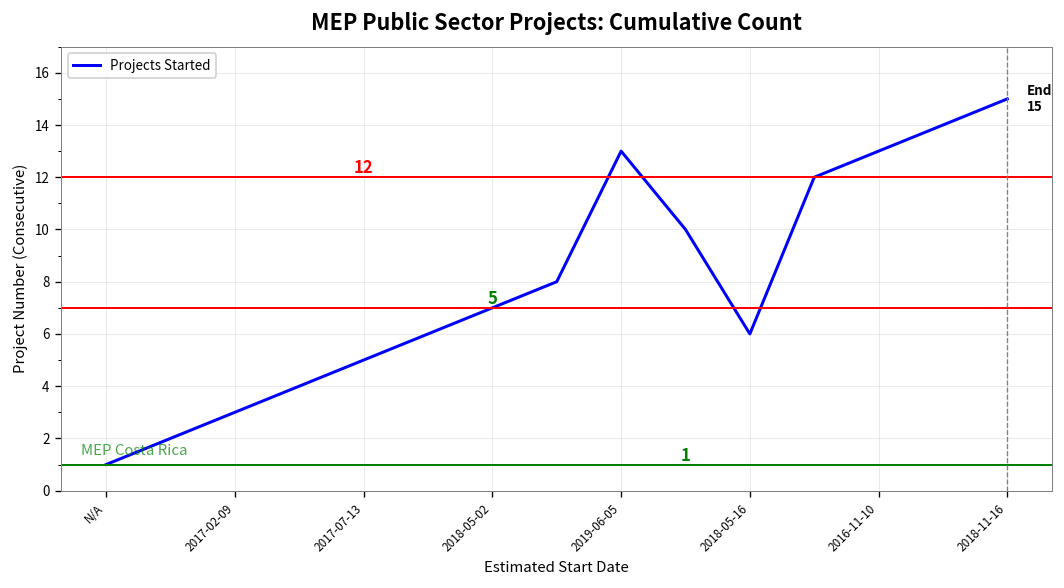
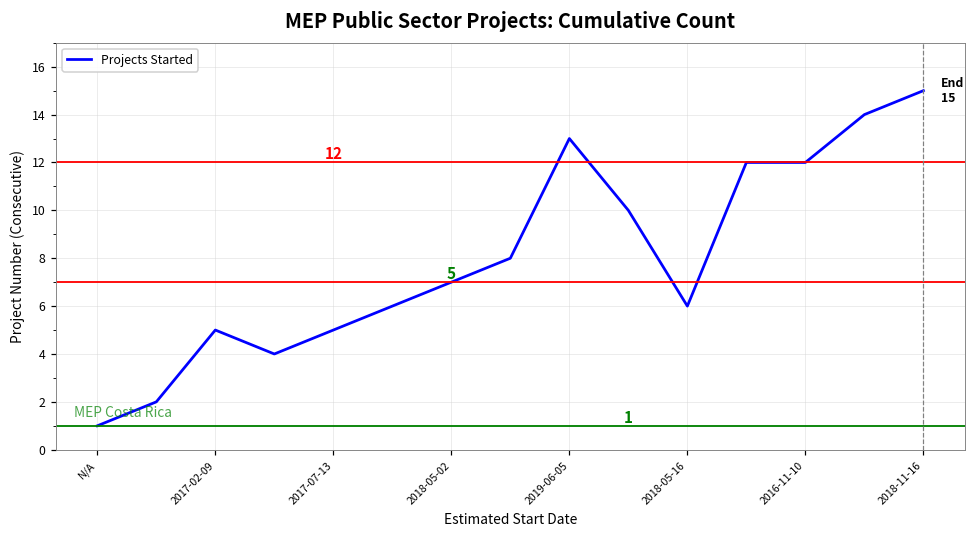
  {
    "N/A": 1,
-   "2017-02-09": 3,
+   "2017-02-09": 5,
    "2017-07-13": 5,
    "2019-06-05": 13,
    "2018-05-16": 6,
-   "2016-11-10": 13
+   "2016-11-10": 12
  }
